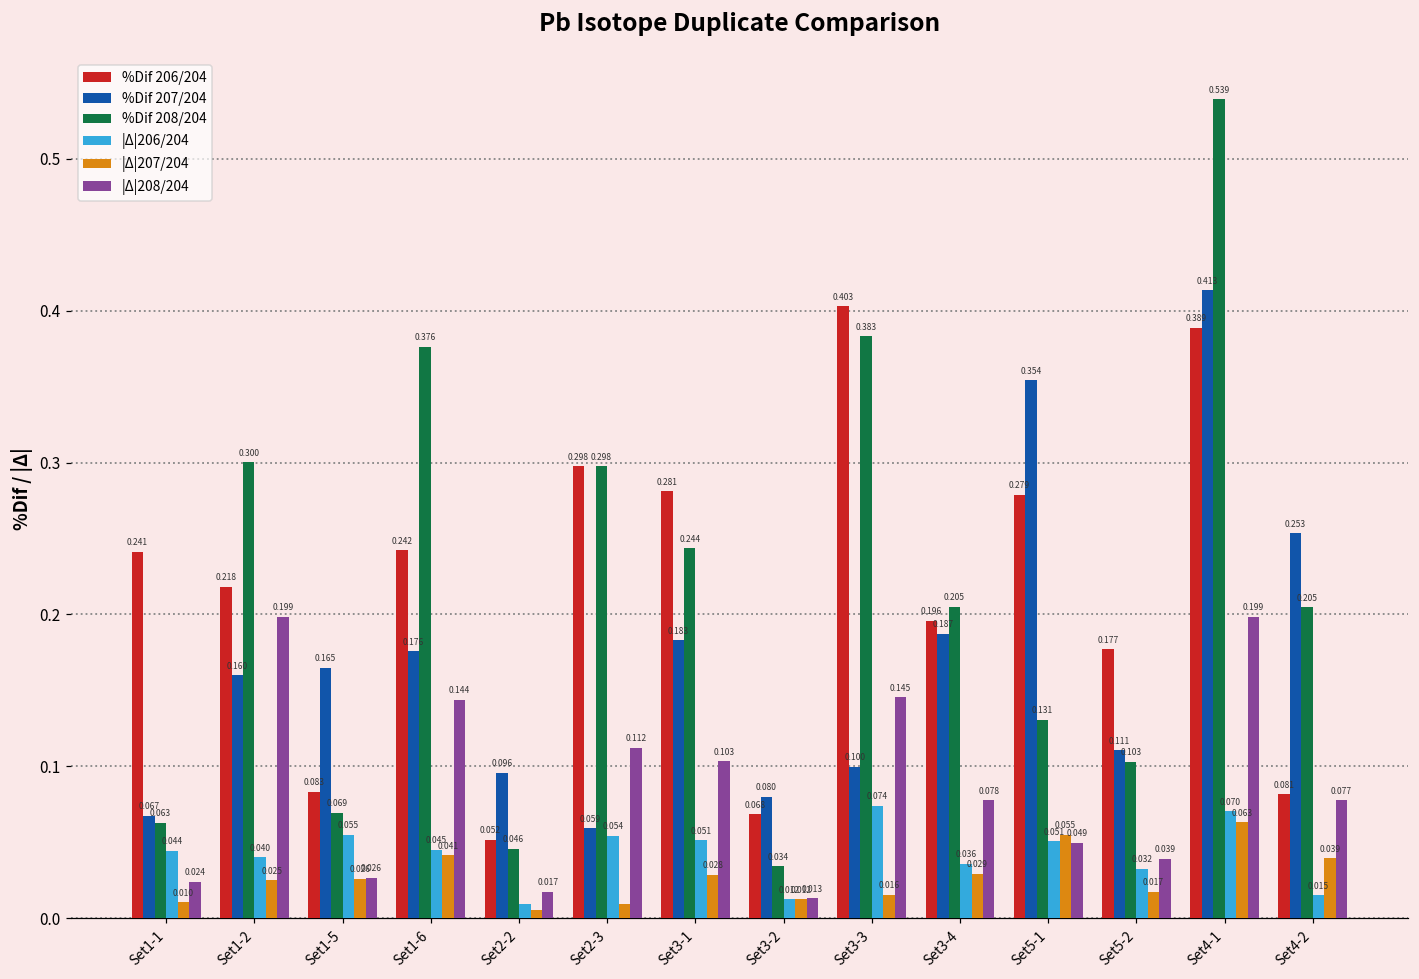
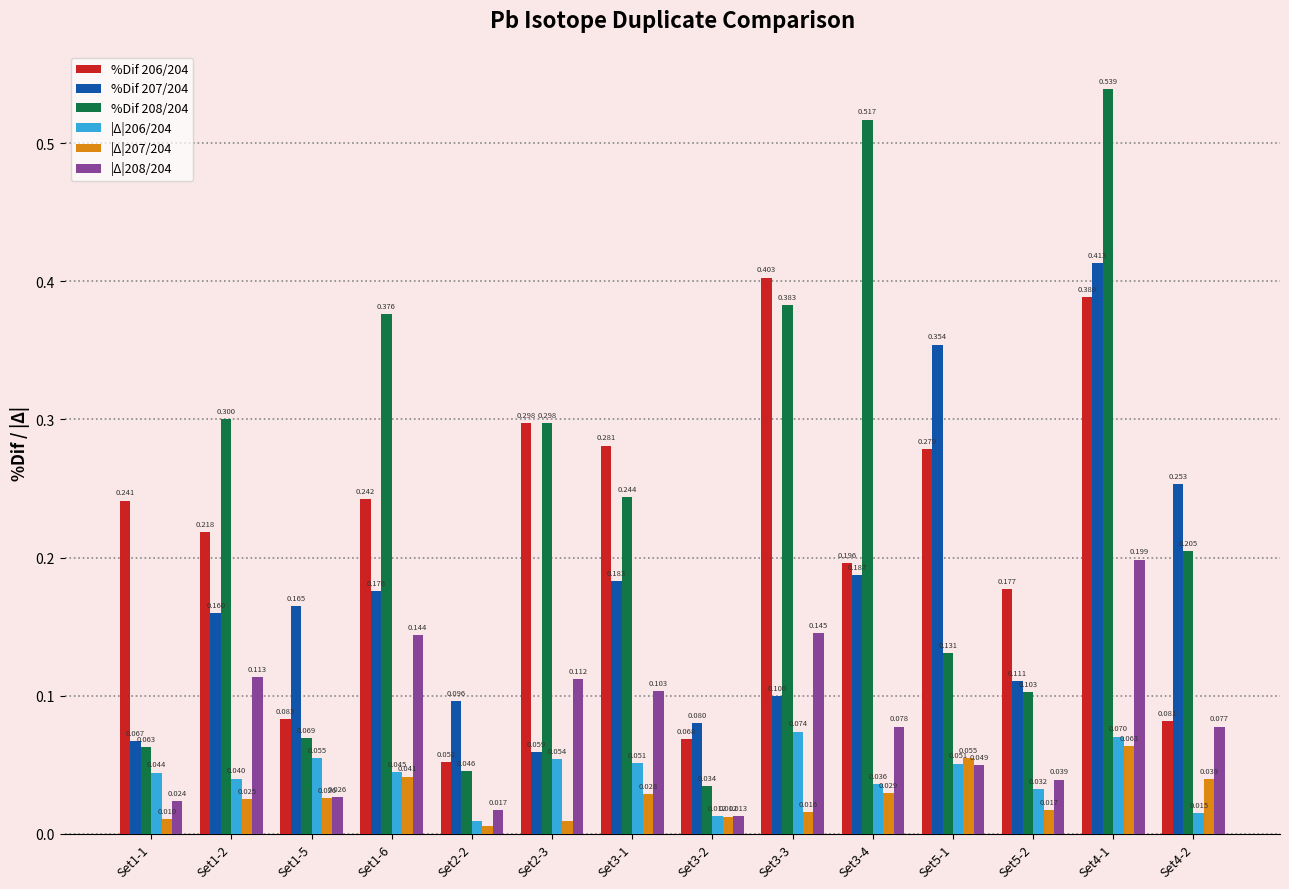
  {
    "%Dif 206/204": {
      "Set1-1": 0.241,
      "Set1-2": 0.218,
      "Set1-5": 0.083,
      "Set1-6": 0.242,
      "Set2-2": 0.052,
      "Set2-3": 0.298,
      "Set3-1": 0.281,
      "Set3-2": 0.068,
      "Set3-3": 0.403,
      "Set3-4": 0.196,
      "Set5-1": 0.279,
      "Set5-2": 0.177,
      "Set4-1": 0.389,
      "Set4-2": 0.081
    },
    "%Dif 207/204": {
      "Set1-1": 0.067,
      "Set1-2": 0.160,
      "Set1-5": 0.165,
      "Set1-6": 0.176,
      "Set2-2": 0.096,
      "Set2-3": 0.059,
      "Set3-1": 0.183,
      "Set3-2": 0.080,
      "Set3-3": 0.100,
      "Set3-4": 0.187,
      "Set5-1": 0.354,
      "Set5-2": 0.111,
      "Set4-1": 0.413,
      "Set4-2": 0.253
    },
    "%Dif 208/204": {
      "Set1-1": 0.063,
      "Set1-2": 0.300,
      "Set1-5": 0.069,
      "Set1-6": 0.376,
      "Set2-2": 0.046,
      "Set2-3": 0.298,
      "Set3-1": 0.244,
      "Set3-2": 0.034,
      "Set3-3": 0.383,
-     "Set3-4": 0.205,
+     "Set3-4": 0.517,
      "Set5-1": 0.131,
      "Set5-2": 0.103,
      "Set4-1": 0.539,
      "Set4-2": 0.205
    },
    "|Δ|206/204": {
      "Set1-1": 0.044,
      "Set1-2": 0.040,
      "Set1-5": 0.055,
      "Set2-3": 0.054,
      "Set3-1": 0.051,
      "Set3-3": 0.074,
      "Set3-4": 0.036,
      "Set5-1": 0.051,
      "Set5-2": 0.032,
      "Set4-1": 0.070,
      "Set4-2": 0.015
    },
    "|Δ|207/204": {
      "Set1-1": 0.010,
      "Set1-2": 0.025,
      "Set3-1": 0.028,
      "Set3-3": 0.016,
      "Set3-4": 0.029,
      "Set5-1": 0.055,
      "Set5-2": 0.017,
      "Set4-1": 0.063,
      "Set4-2": 0.039
    },
    "|Δ|208/204": {
      "Set1-1": 0.024,
-     "Set1-2": 0.199,
+     "Set1-2": 0.113,
      "Set1-6": 0.144,
      "Set2-2": 0.017,
      "Set2-3": 0.112,
      "Set3-1": 0.103,
      "Set3-3": 0.145,
      "Set3-4": 0.078,
      "Set5-1": 0.049,
      "Set5-2": 0.039,
      "Set4-1": 0.199,
      "Set4-2": 0.077
    }
  }
